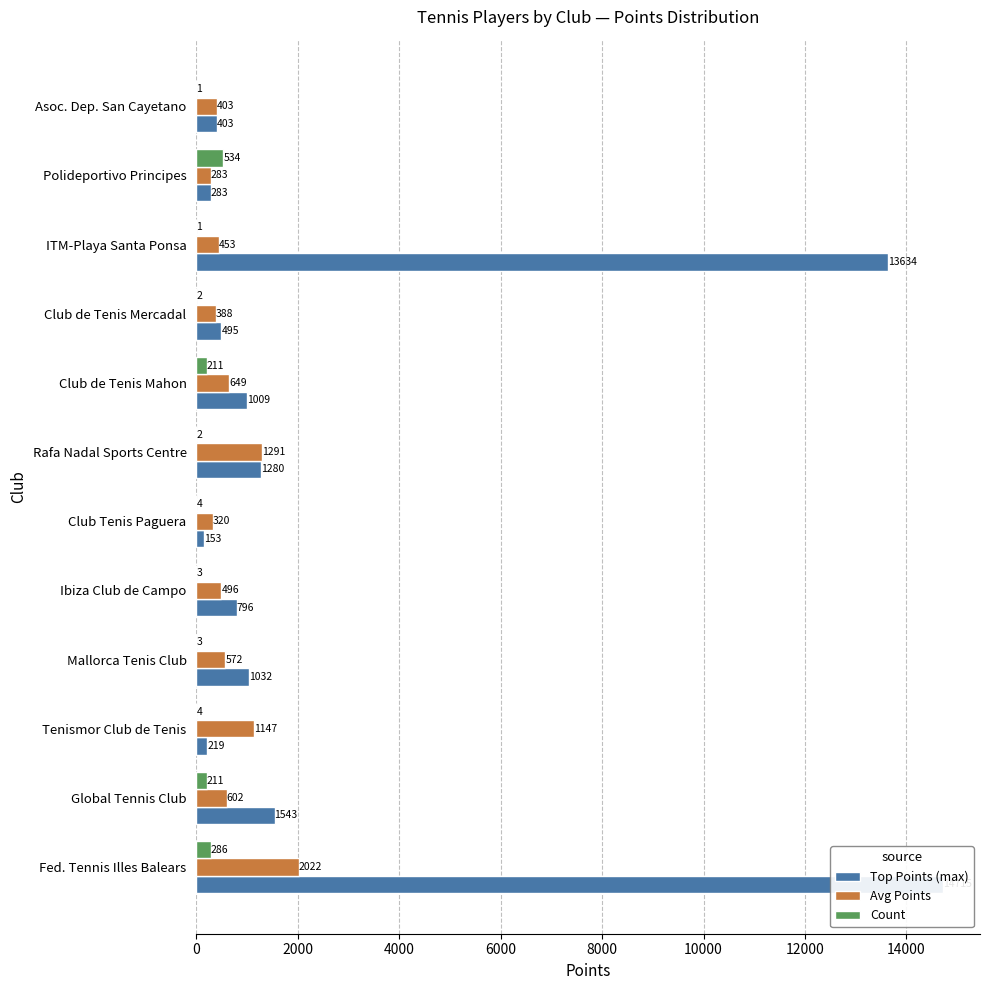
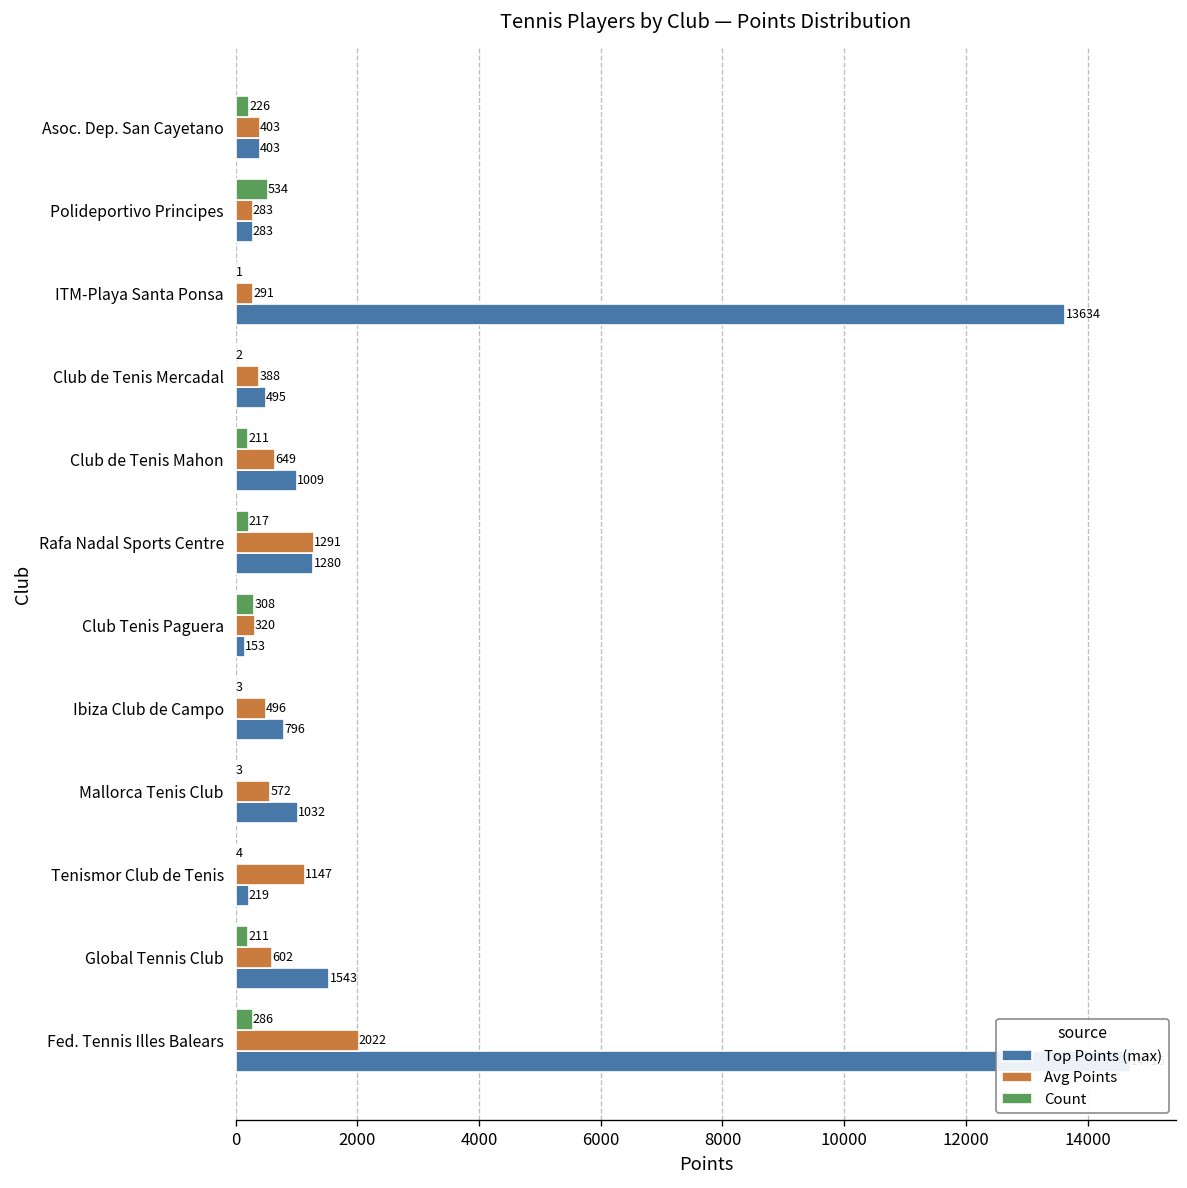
  {
    "Top Points (max)": {
      "Asoc. Dep. San Cayetano": 403,
      "Polideportivo Principes": 283,
      "ITM-Playa Santa Ponsa": 13634,
      "Club de Tenis Mercadal": 495,
      "Club de Tenis Mahon": 1009,
      "Rafa Nadal Sports Centre": 1280,
      "Club Tenis Paguera": 153,
      "Ibiza Club de Campo": 796,
      "Mallorca Tenis Club": 1032,
      "Tenismor Club de Tenis": 219,
      "Global Tennis Club": 1543
    },
    "Avg Points": {
      "Asoc. Dep. San Cayetano": 403,
      "Polideportivo Principes": 283,
-     "ITM-Playa Santa Ponsa": 453,
+     "ITM-Playa Santa Ponsa": 291,
      "Club de Tenis Mercadal": 388,
      "Club de Tenis Mahon": 649,
      "Rafa Nadal Sports Centre": 1291,
      "Club Tenis Paguera": 320,
      "Ibiza Club de Campo": 496,
      "Mallorca Tenis Club": 572,
      "Tenismor Club de Tenis": 1147,
      "Global Tennis Club": 602,
      "Fed. Tennis Illes Balears": 2022
    },
    "Count": {
-     "Asoc. Dep. San Cayetano": 1,
+     "Asoc. Dep. San Cayetano": 226,
      "Polideportivo Principes": 534,
      "ITM-Playa Santa Ponsa": 1,
      "Club de Tenis Mercadal": 2,
      "Club de Tenis Mahon": 211,
-     "Rafa Nadal Sports Centre": 2,
-     "Club Tenis Paguera": 4,
+     "Rafa Nadal Sports Centre": 217,
+     "Club Tenis Paguera": 308,
      "Ibiza Club de Campo": 3,
      "Mallorca Tenis Club": 3,
      "Tenismor Club de Tenis": 4,
      "Global Tennis Club": 211,
      "Fed. Tennis Illes Balears": 286
    }
  }
